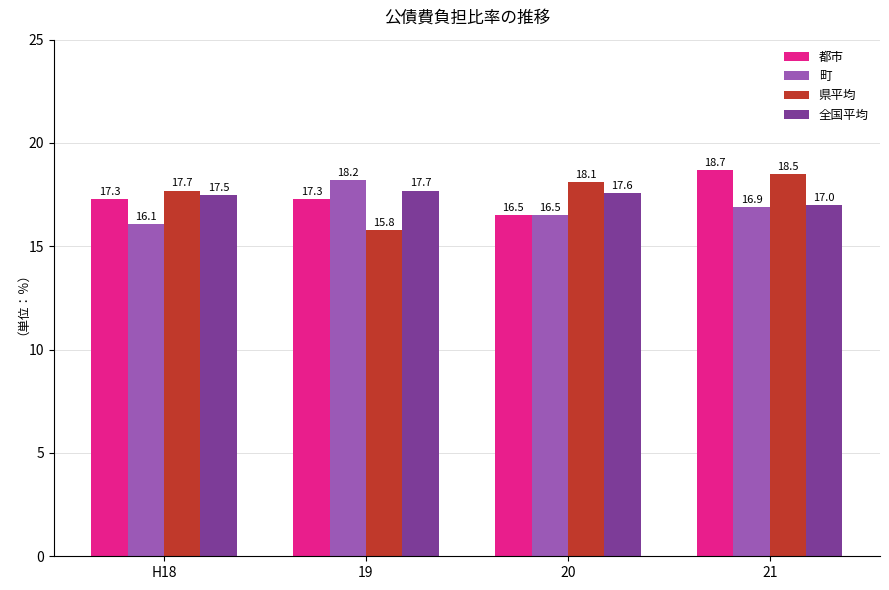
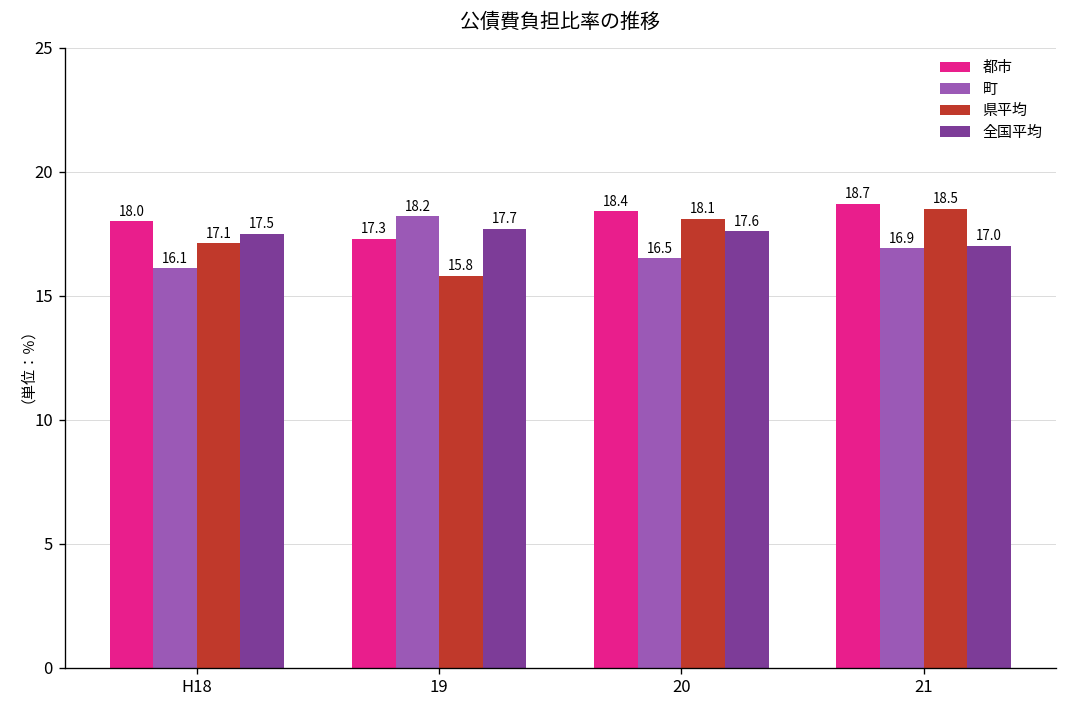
  {
    "都市": {
-     "H18": 17.3,
+     "H18": 18.0,
      "19": 17.3,
-     "20": 16.5,
+     "20": 18.4,
      "21": 18.7
    },
    "県平均": {
-     "H18": 17.7,
+     "H18": 17.1,
      "19": 15.8,
      "20": 18.1,
      "21": 18.5
    }
  }
